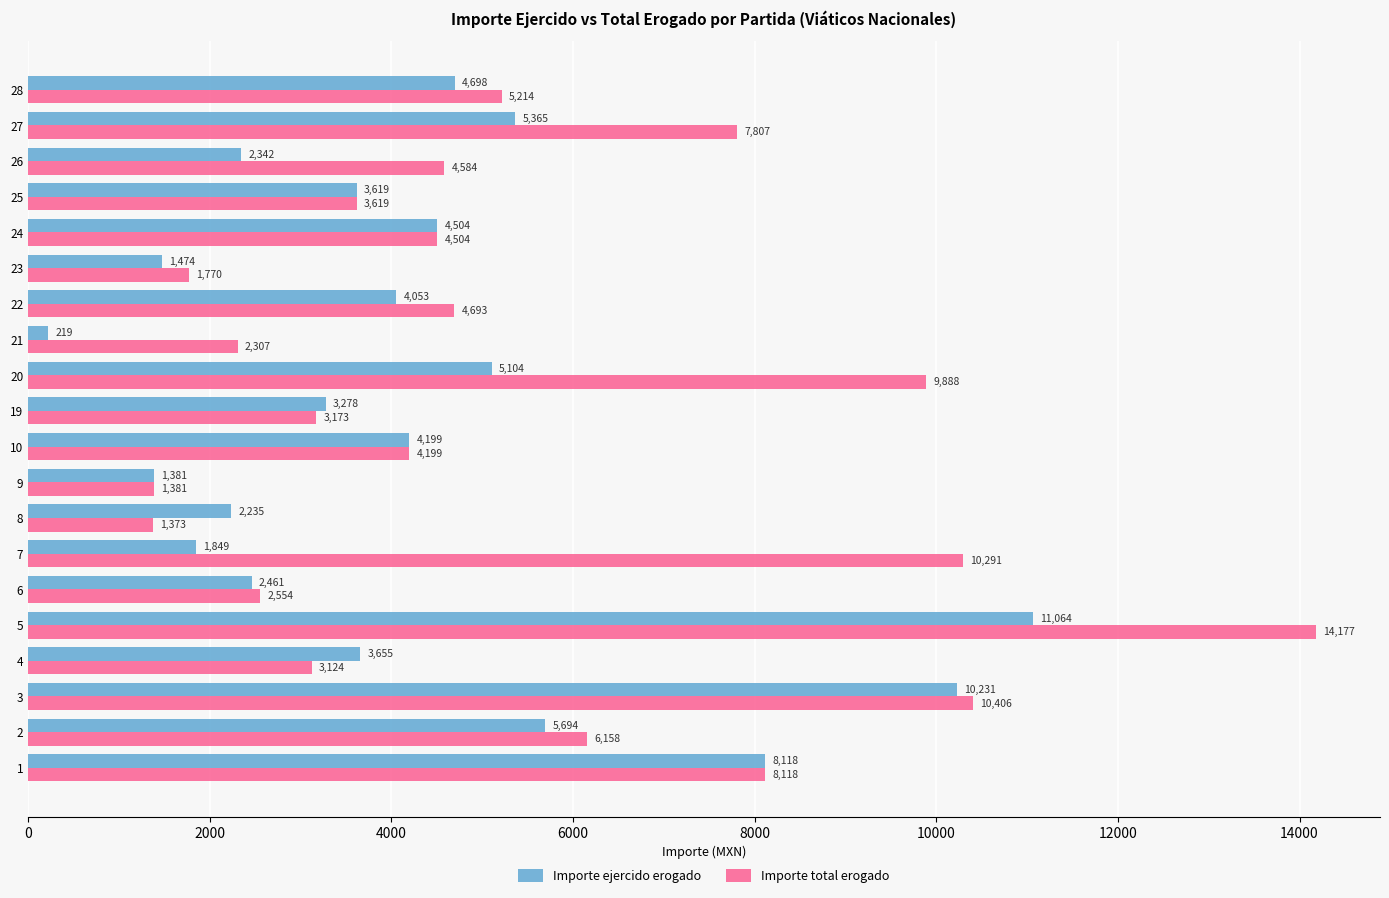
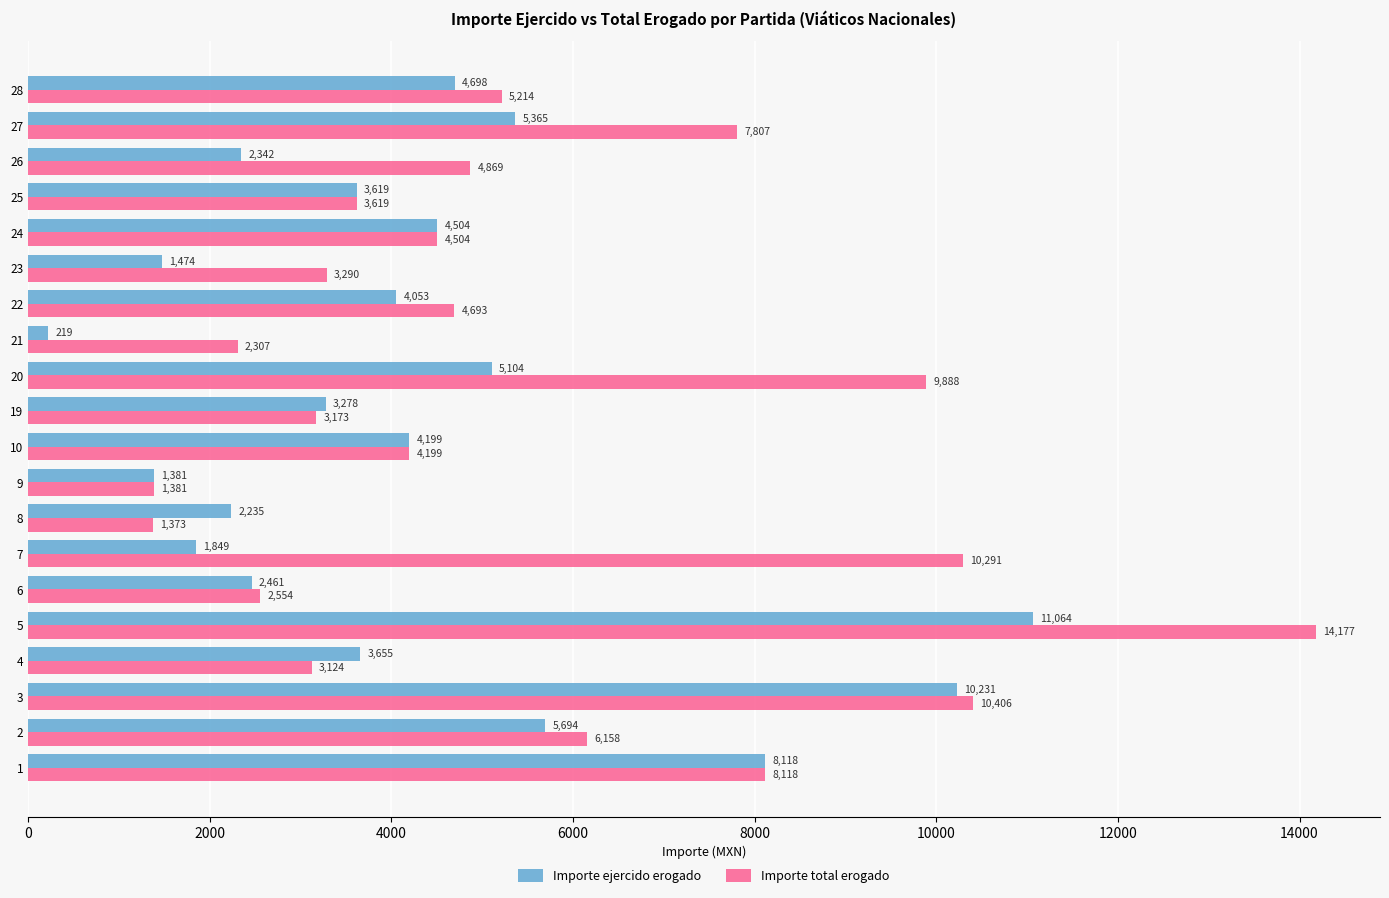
  {
    "Importe ejercido erogado": {
      "28": "4,698",
      "27": "5,365",
      "26": "2,342",
      "25": "3,619",
      "24": "4,504",
      "23": "1,474",
      "22": "4,053",
      "21": "219",
      "20": "5,104",
      "19": "3,278",
      "10": "4,199",
      "9": "1,381",
      "8": "2,235",
      "7": "1,849",
      "6": "2,461",
      "5": "11,064",
      "4": "3,655",
      "3": "10,231",
      "2": "5,694",
      "1": "8,118"
    },
    "Importe total erogado": {
      "28": "5,214",
      "27": "7,807",
-     "26": "4,584",
+     "26": "4,869",
      "25": "3,619",
      "24": "4,504",
-     "23": "1,770",
+     "23": "3,290",
      "22": "4,693",
      "21": "2,307",
      "20": "9,888",
      "19": "3,173",
      "10": "4,199",
      "9": "1,381",
      "8": "1,373",
      "7": "10,291",
      "6": "2,554",
      "5": "14,177",
      "4": "3,124",
      "3": "10,406",
      "2": "6,158",
      "1": "8,118"
    }
  }
